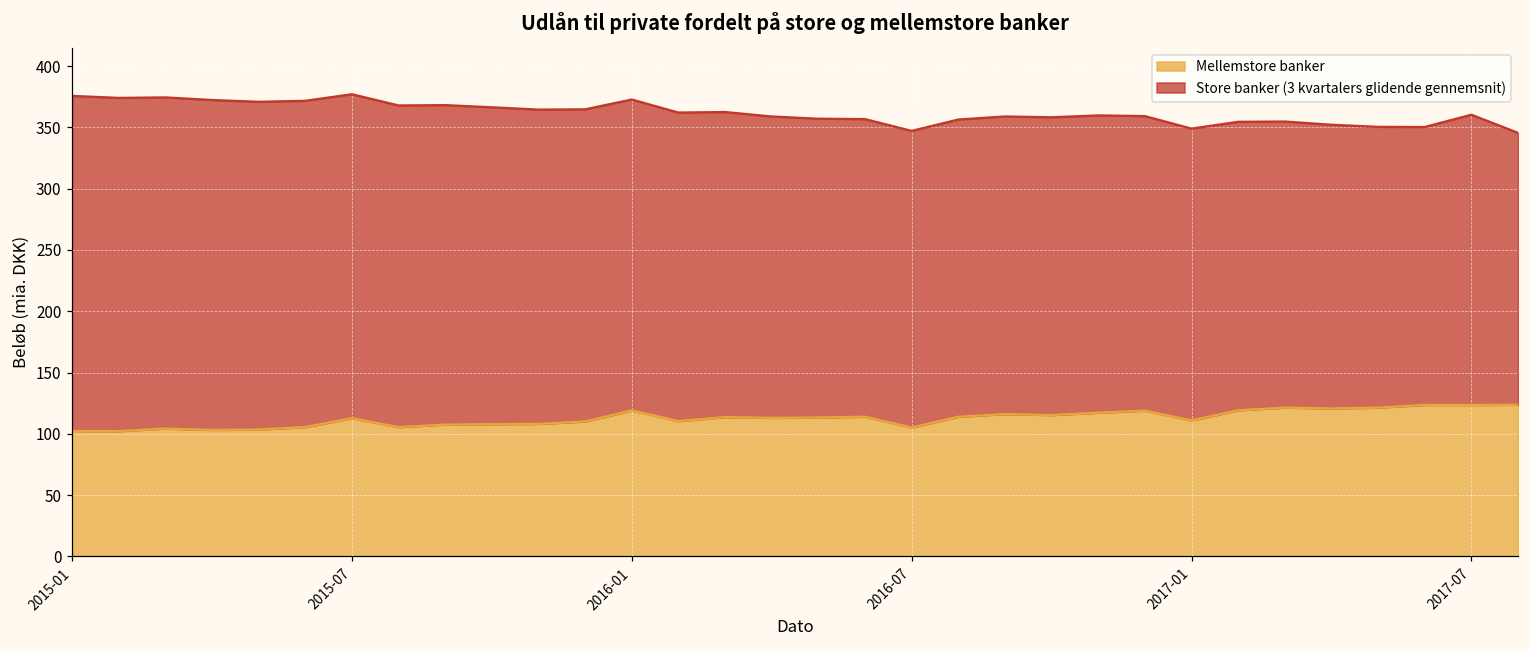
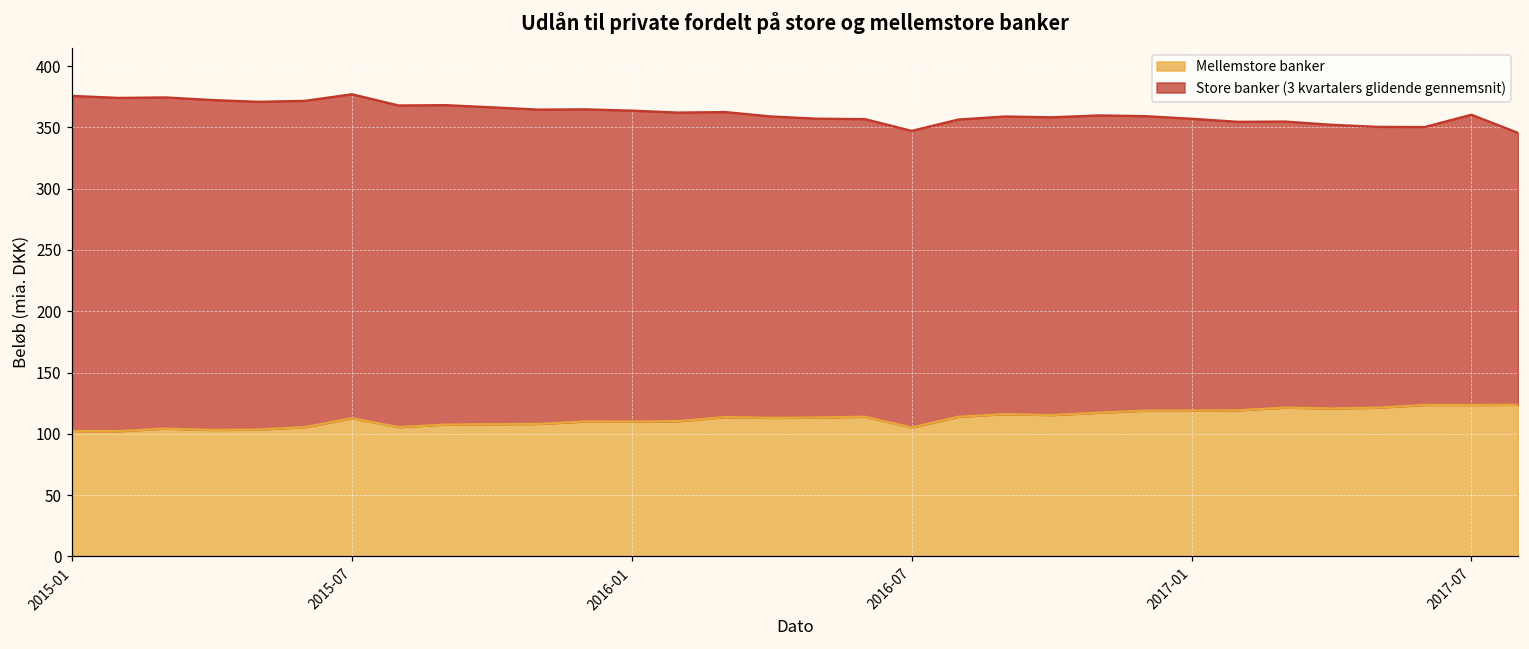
  {
    "Mellemstore banker": {
      "2015-01": 102,
      "2015-07": 113,
-     "2016-01": 119,
+     "2016-01": 110,
      "2016-07": 105,
-     "2017-01": 111,
+     "2017-01": 119,
      "2017-07": 123
    },
    "Store banker (3 kvartalers glidende gennemsnit)": {
      "2015-01": 273,
      "2015-07": 264,
      "2016-01": 254,
      "2016-07": 242,
      "2017-01": 238,
      "2017-07": 237
    }
  }
